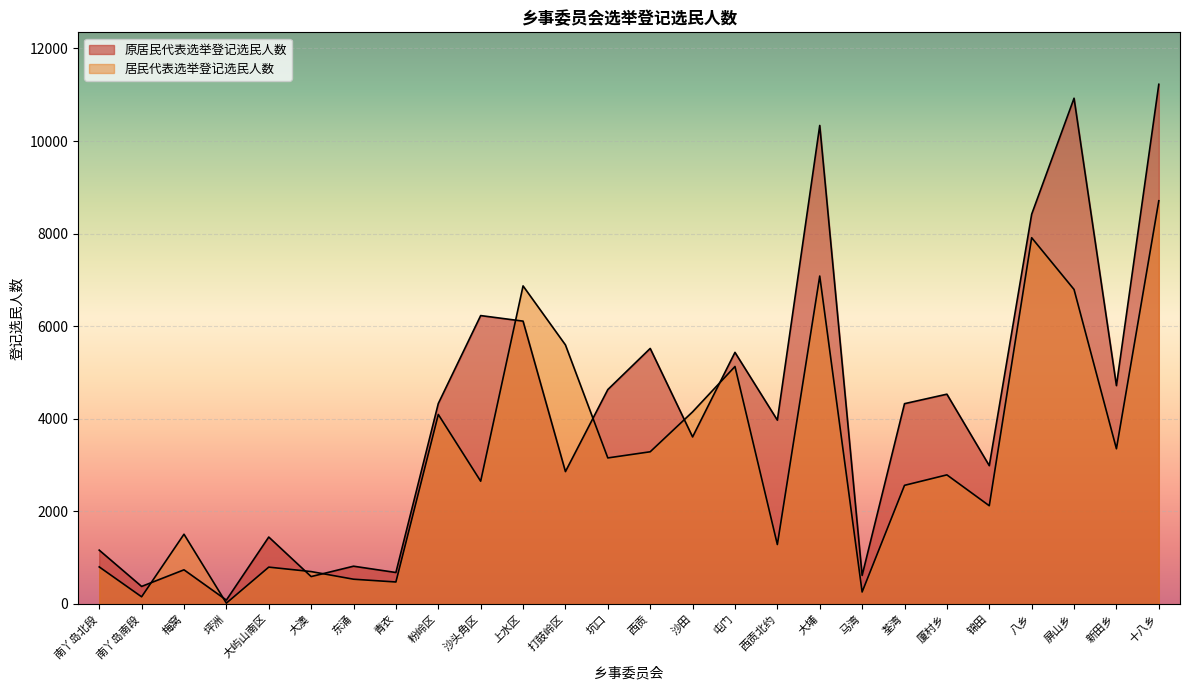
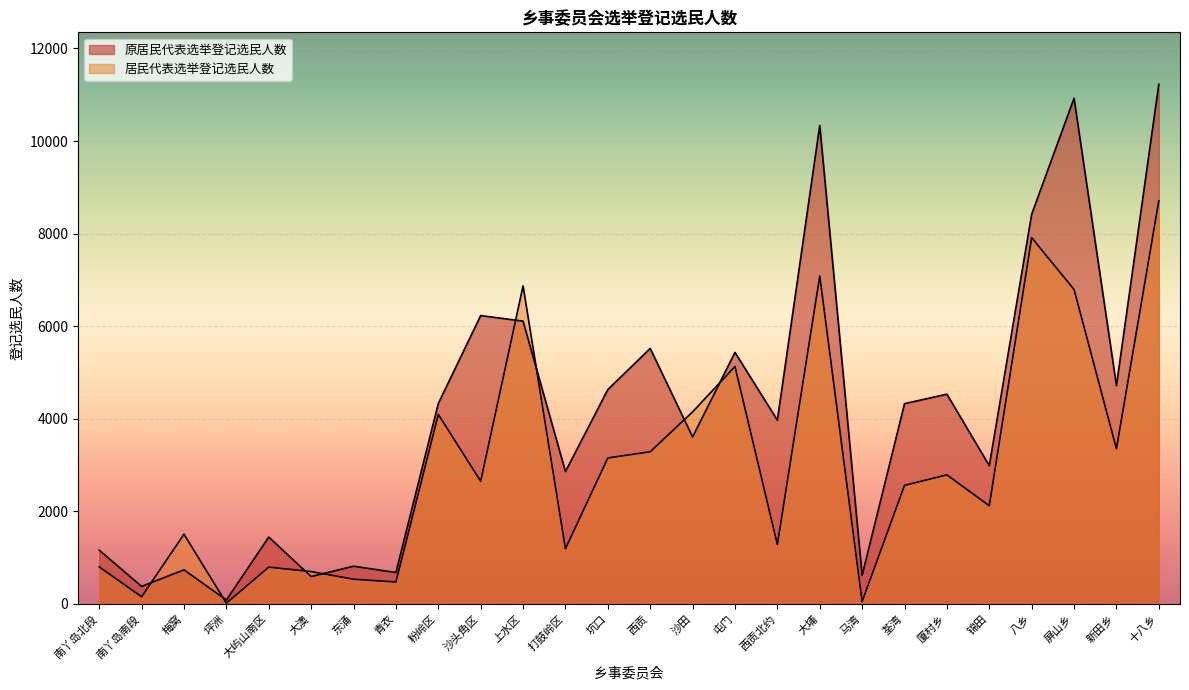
  {
    "原居民代表选举登记选民人数": {
      "南丫岛北段": 1200,
      "南丫岛南段": 400,
      "梅窝": 700,
      "坪洲": 100,
      "大屿山南区": 1400,
      "大澳": 600,
      "东涌": 800,
      "青衣": 700,
      "粉岭区": 4300,
      "沙头角区": 6200,
      "上水区": 6100,
      "打鼓岭区": 2900,
      "坑口": 4600,
      "西贡": 5500,
      "沙田": 3600,
      "屯门": 5400,
      "西贡北约": 4000,
      "大埔": 10300,
      "马湾": 600,
      "荃湾": 4300,
      "厦村乡": 4500,
      "锦田": 3000,
      "八乡": 8400,
      "屏山乡": 10900,
      "新田乡": 4700,
      "十八乡": 11200
    },
    "居民代表选举登记选民人数": {
      "南丫岛北段": 800,
      "南丫岛南段": 200,
      "梅窝": 1500,
      "坪洲": 0,
      "大屿山南区": 800,
      "大澳": 700,
      "东涌": 500,
      "青衣": 500,
      "粉岭区": 4100,
      "沙头角区": 2700,
      "上水区": 6900,
-     "打鼓岭区": 5600,
+     "打鼓岭区": 1200,
      "坑口": 3200,
      "西贡": 3300,
      "沙田": 4200,
      "屯门": 5100,
      "西贡北约": 1300,
      "大埔": 7100,
-     "马湾": 300,
+     "马湾": 100,
      "荃湾": 2600,
      "厦村乡": 2800,
      "锦田": 2100,
      "八乡": 7900,
      "屏山乡": 6800,
      "新田乡": 3400,
      "十八乡": 8700
    }
  }
